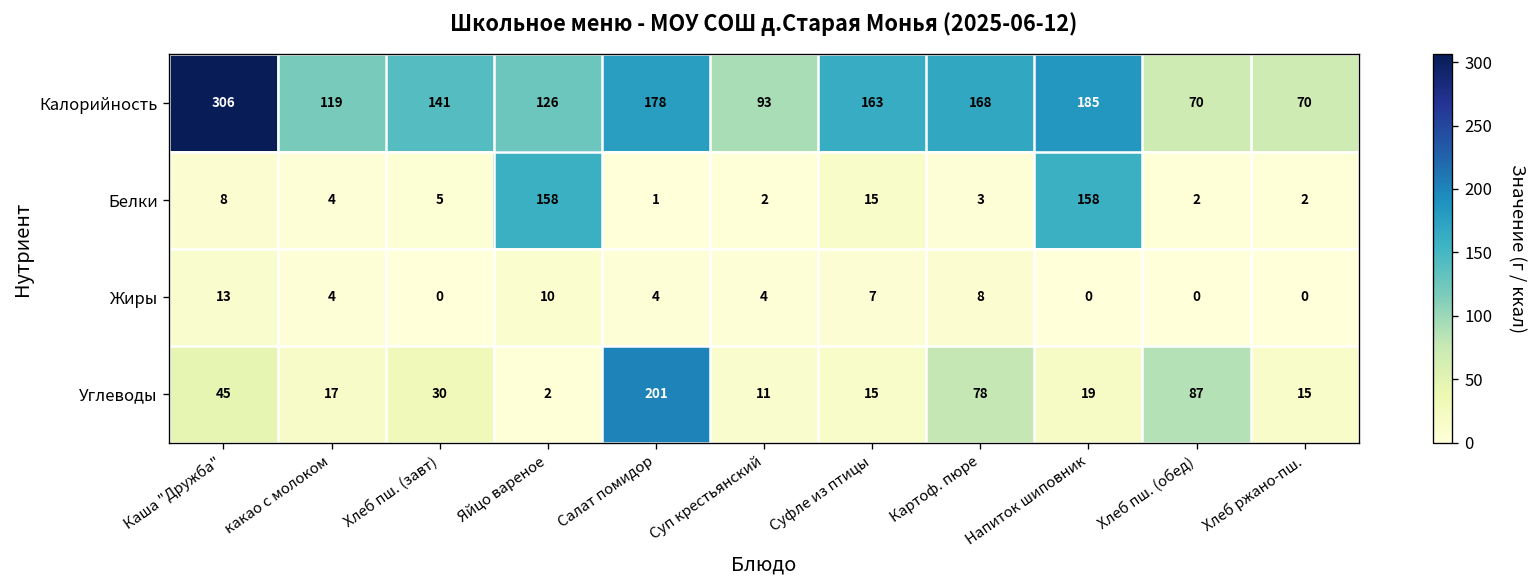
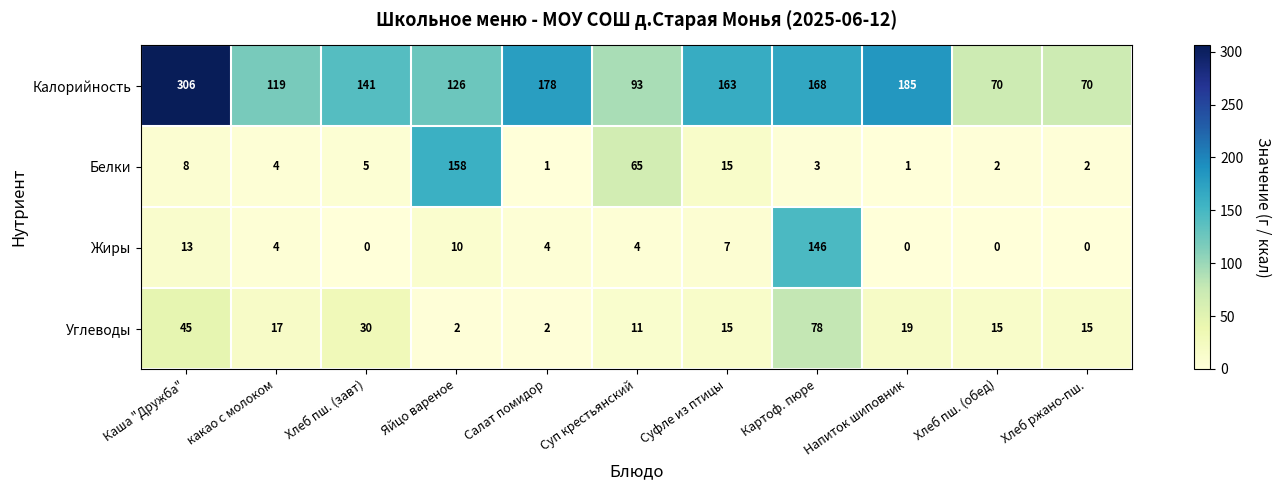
  {
    "Калорийность": {
      "Каша \"Дружба\"": 306,
      "какао с молоком": 119,
      "Хлеб пш. (завт)": 141,
      "Яйцо вареное": 126,
      "Салат помидор": 178,
      "Суп крестьянский": 93,
      "Суфле из птицы": 163,
      "Картоф. пюре": 168,
      "Напиток шиповник": 185,
      "Хлеб пш. (обед)": 70,
      "Хлеб ржано-пш.": 70
    },
    "Белки": {
      "Каша \"Дружба\"": 8,
      "какао с молоком": 4,
      "Хлеб пш. (завт)": 5,
      "Яйцо вареное": 158,
      "Салат помидор": 1,
-     "Суп крестьянский": 2,
+     "Суп крестьянский": 65,
      "Суфле из птицы": 15,
      "Картоф. пюре": 3,
-     "Напиток шиповник": 158,
+     "Напиток шиповник": 1,
      "Хлеб пш. (обед)": 2,
      "Хлеб ржано-пш.": 2
    },
    "Жиры": {
      "Каша \"Дружба\"": 13,
      "какао с молоком": 4,
      "Хлеб пш. (завт)": 0,
      "Яйцо вареное": 10,
      "Салат помидор": 4,
      "Суп крестьянский": 4,
      "Суфле из птицы": 7,
-     "Картоф. пюре": 8,
+     "Картоф. пюре": 146,
      "Напиток шиповник": 0,
      "Хлеб пш. (обед)": 0,
      "Хлеб ржано-пш.": 0
    },
    "Углеводы": {
      "Каша \"Дружба\"": 45,
      "какао с молоком": 17,
      "Хлеб пш. (завт)": 30,
      "Яйцо вареное": 2,
-     "Салат помидор": 201,
+     "Салат помидор": 2,
      "Суп крестьянский": 11,
      "Суфле из птицы": 15,
      "Картоф. пюре": 78,
      "Напиток шиповник": 19,
-     "Хлеб пш. (обед)": 87,
+     "Хлеб пш. (обед)": 15,
      "Хлеб ржано-пш.": 15
    }
  }
